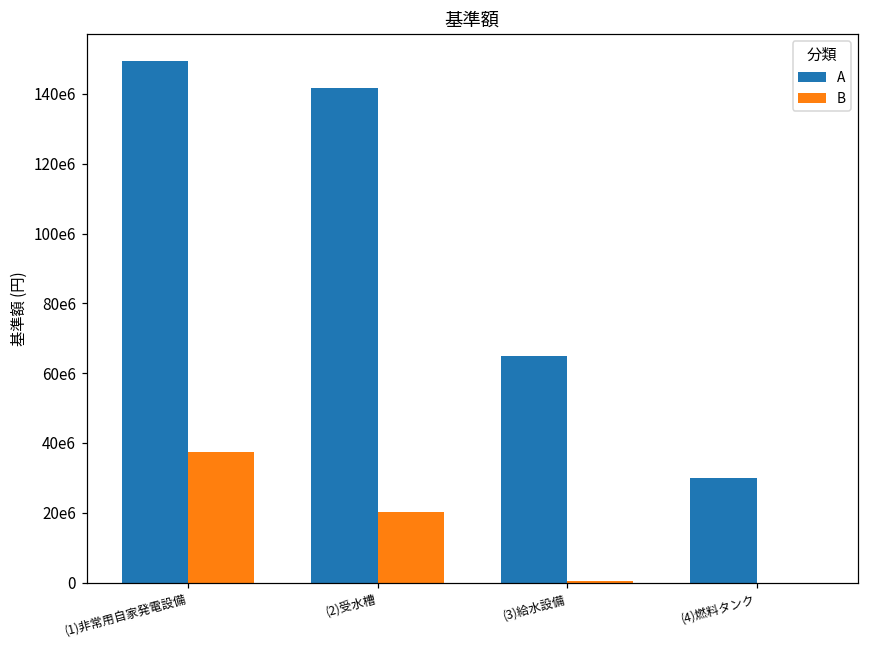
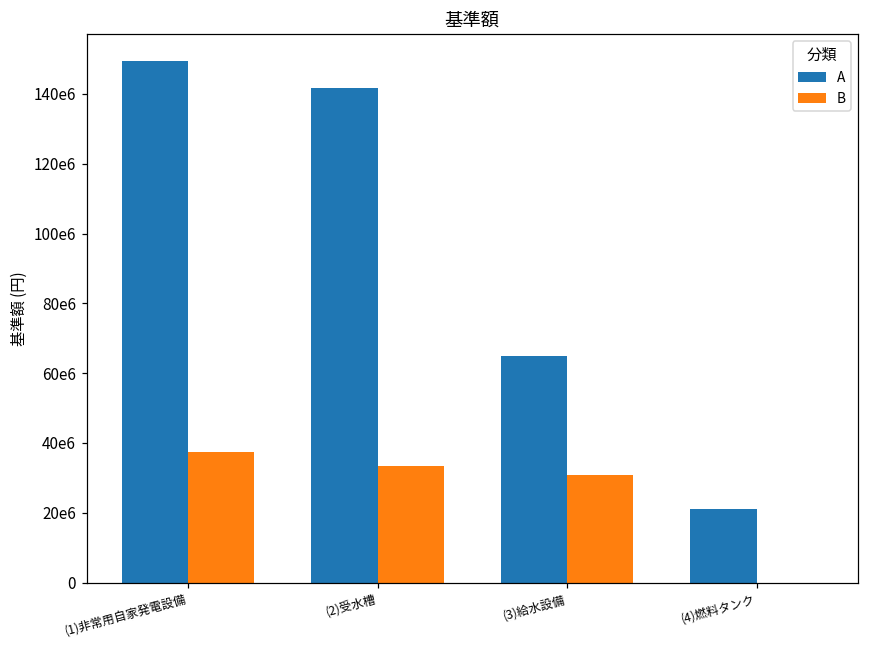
  {
    "A": {
      "(1)非常用自家発電設備": 150000000,
      "(2)受水槽": 142000000,
      "(3)給水設備": 65000000,
-     "(4)燃料タンク": 30000000
+     "(4)燃料タンク": 21000000
    },
    "B": {
      "(1)非常用自家発電設備": 37000000,
-     "(2)受水槽": 20000000,
-     "(3)給水設備": 0,
+     "(2)受水槽": 33000000,
+     "(3)給水設備": 31000000,
      "(4)燃料タンク": 0
    }
  }
